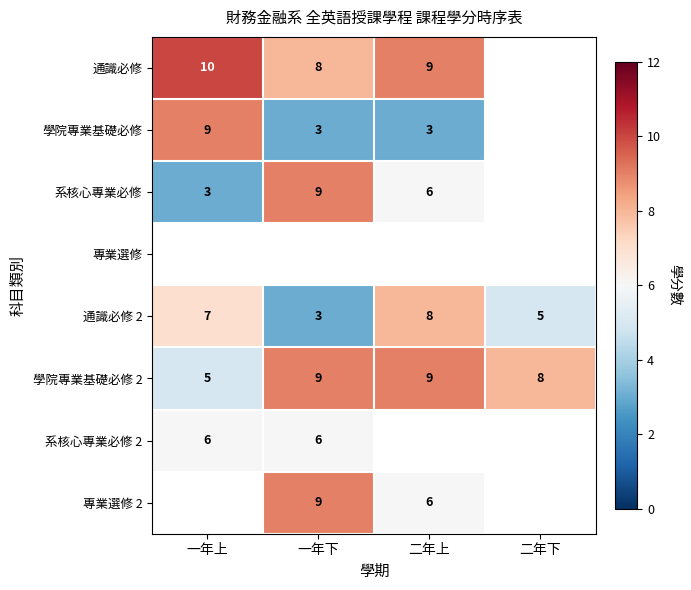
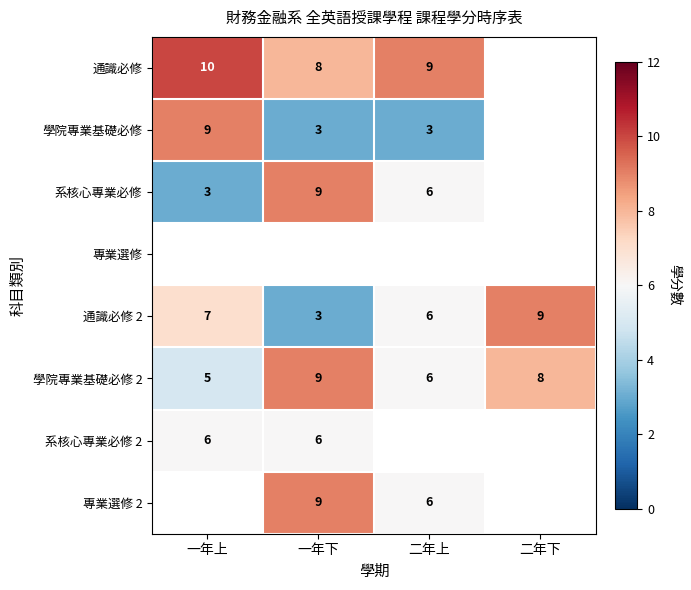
  {
    "通識必修": {
      "一年上": 10,
      "一年下": 8,
      "二年上": 9
    },
    "學院專業基礎必修": {
      "一年上": 9,
      "一年下": 3,
      "二年上": 3
    },
    "系核心專業必修": {
      "一年上": 3,
      "一年下": 9,
      "二年上": 6
    },
    "通識必修 2": {
      "一年上": 7,
      "一年下": 3,
-     "二年上": 8,
-     "二年下": 5
+     "二年上": 6,
+     "二年下": 9
    },
    "學院專業基礎必修 2": {
      "一年上": 5,
      "一年下": 9,
-     "二年上": 9,
+     "二年上": 6,
      "二年下": 8
    },
    "系核心專業必修 2": {
      "一年上": 6,
      "一年下": 6
    },
    "專業選修 2": {
      "一年下": 9,
      "二年上": 6
    }
  }
